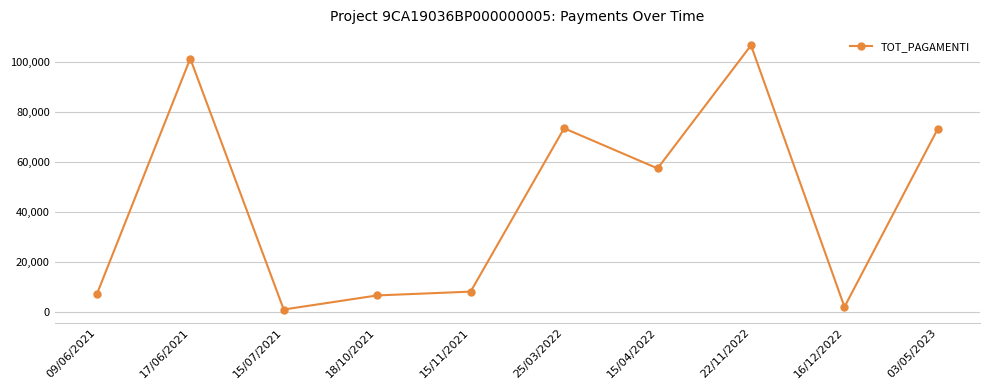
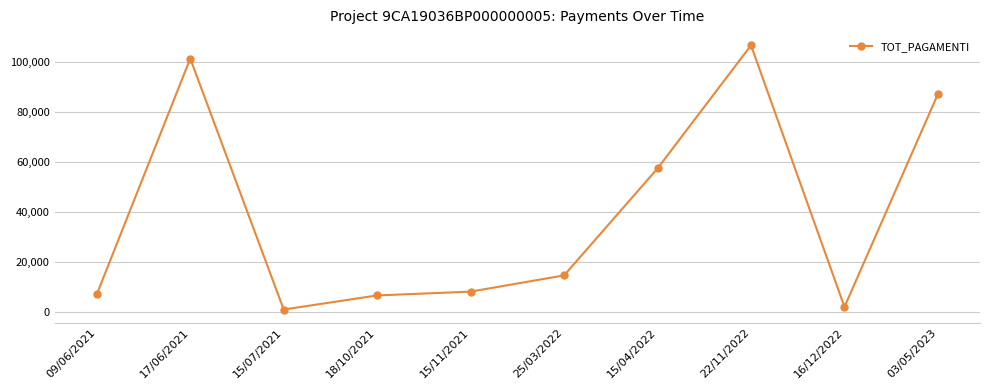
  {
    "09/06/2021": "7,000",
    "17/06/2021": "101,000",
    "15/07/2021": "1,000",
    "18/10/2021": "7,000",
    "15/11/2021": "8,000",
-   "25/03/2022": "74,000",
+   "25/03/2022": "15,000",
    "15/04/2022": "57,000",
    "22/11/2022": "107,000",
    "16/12/2022": "2,000",
-   "03/05/2023": "73,000"
+   "03/05/2023": "87,000"
  }
